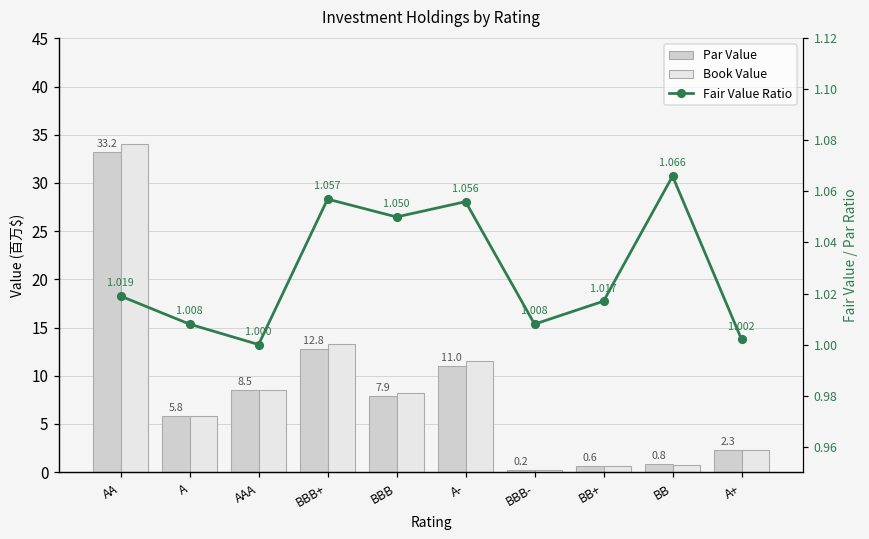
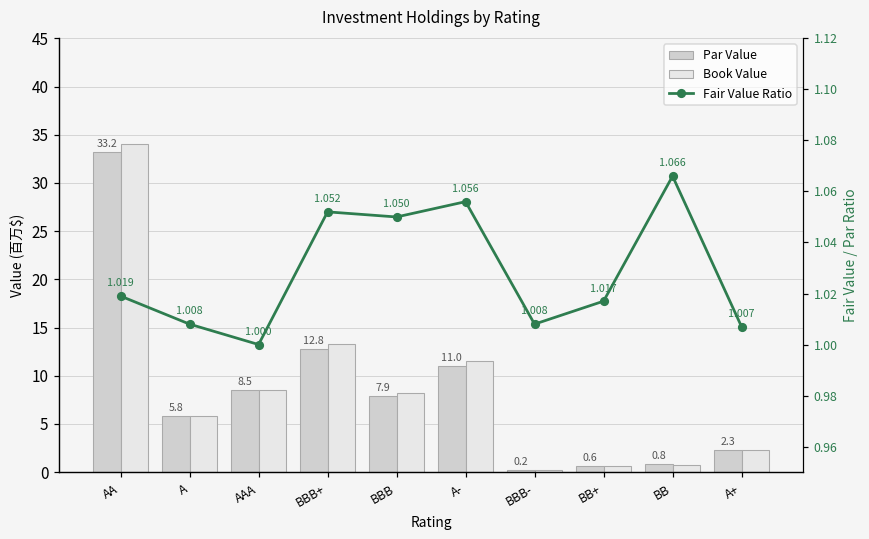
  {
    "Fair Value Ratio": {
      "AA": 1.019,
      "A": 1.008,
      "AAA": 1.000,
-     "BBB+": 1.057,
+     "BBB+": 1.052,
      "BBB": 1.050,
      "A-": 1.056,
      "BBB-": 1.008,
      "BB+": 1.017,
      "BB": 1.066,
-     "A+": 1.002
+     "A+": 1.007
    }
  }
